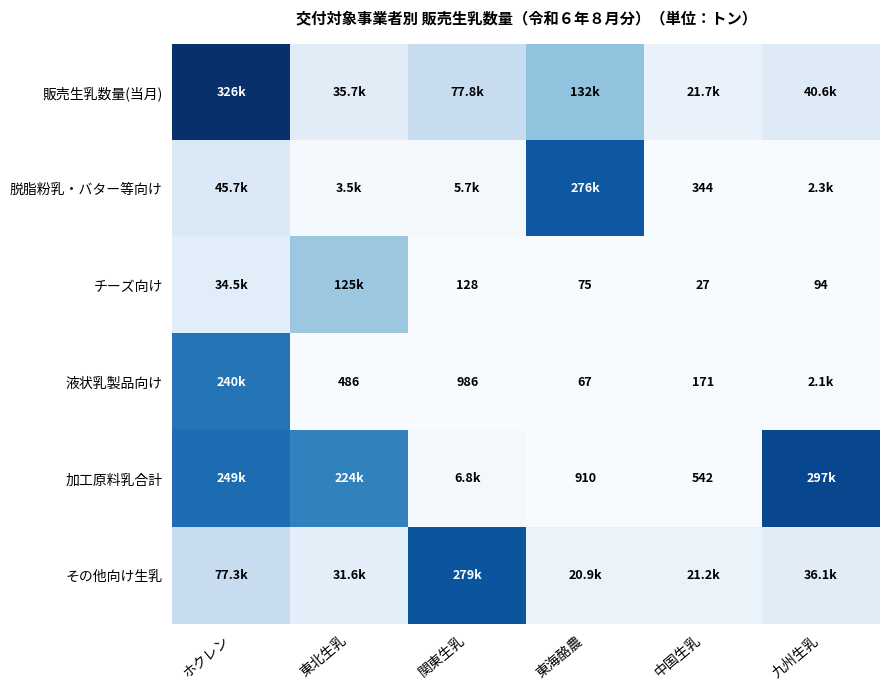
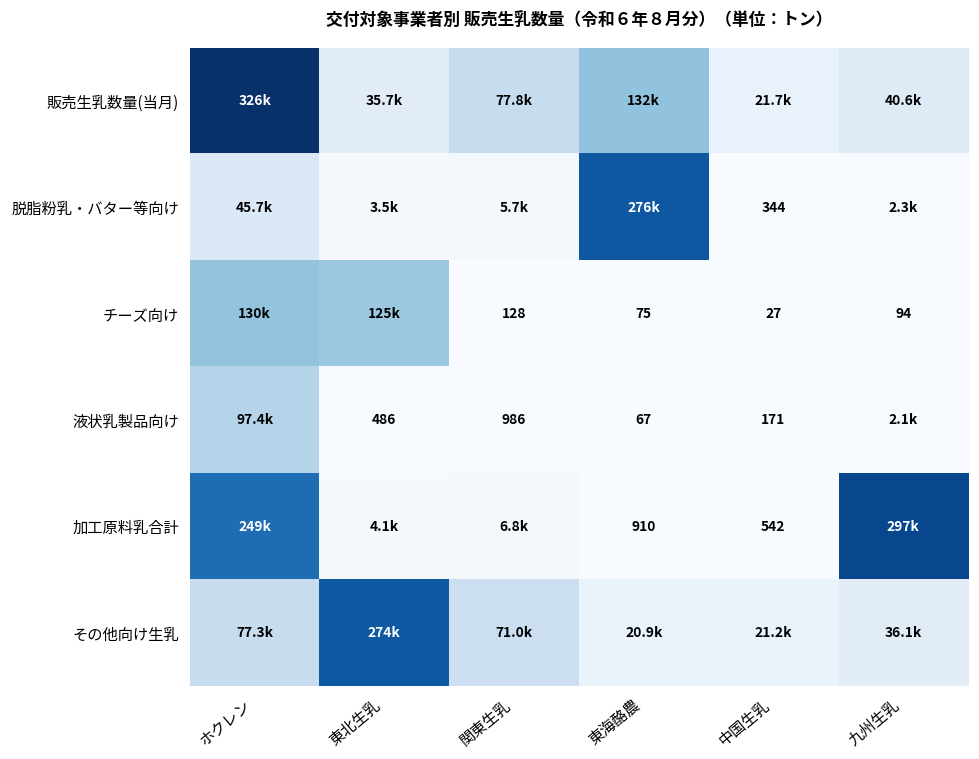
  {
    "販売生乳数量(当月)": {
      "ホクレン": "326k",
      "東北生乳": "35.7k",
      "関東生乳": "77.8k",
      "東海酪農": "132k",
      "中国生乳": "21.7k",
      "九州生乳": "40.6k"
    },
    "脱脂粉乳・バター等向け": {
      "ホクレン": "45.7k",
      "東北生乳": "3.5k",
      "関東生乳": "5.7k",
      "東海酪農": "276k",
      "中国生乳": "344",
      "九州生乳": "2.3k"
    },
    "チーズ向け": {
-     "ホクレン": "34.5k",
+     "ホクレン": "130k",
      "東北生乳": "125k",
      "関東生乳": "128",
      "東海酪農": "75",
      "中国生乳": "27",
      "九州生乳": "94"
    },
    "液状乳製品向け": {
-     "ホクレン": "240k",
+     "ホクレン": "97.4k",
      "東北生乳": "486",
      "関東生乳": "986",
      "東海酪農": "67",
      "中国生乳": "171",
      "九州生乳": "2.1k"
    },
    "加工原料乳合計": {
      "ホクレン": "249k",
-     "東北生乳": "224k",
+     "東北生乳": "4.1k",
      "関東生乳": "6.8k",
      "東海酪農": "910",
      "中国生乳": "542",
      "九州生乳": "297k"
    },
    "その他向け生乳": {
      "ホクレン": "77.3k",
-     "東北生乳": "31.6k",
-     "関東生乳": "279k",
+     "東北生乳": "274k",
+     "関東生乳": "71.0k",
      "東海酪農": "20.9k",
      "中国生乳": "21.2k",
      "九州生乳": "36.1k"
    }
  }
